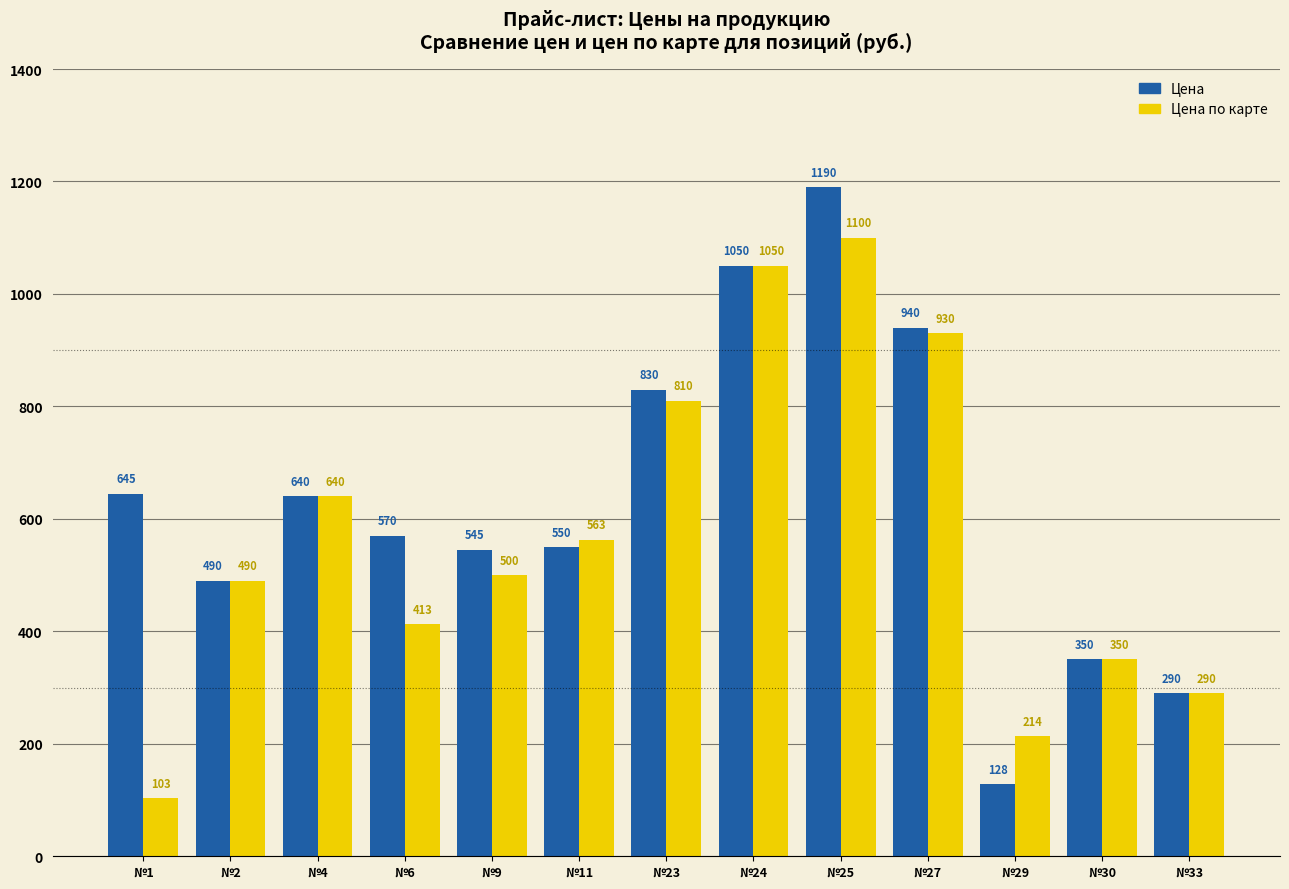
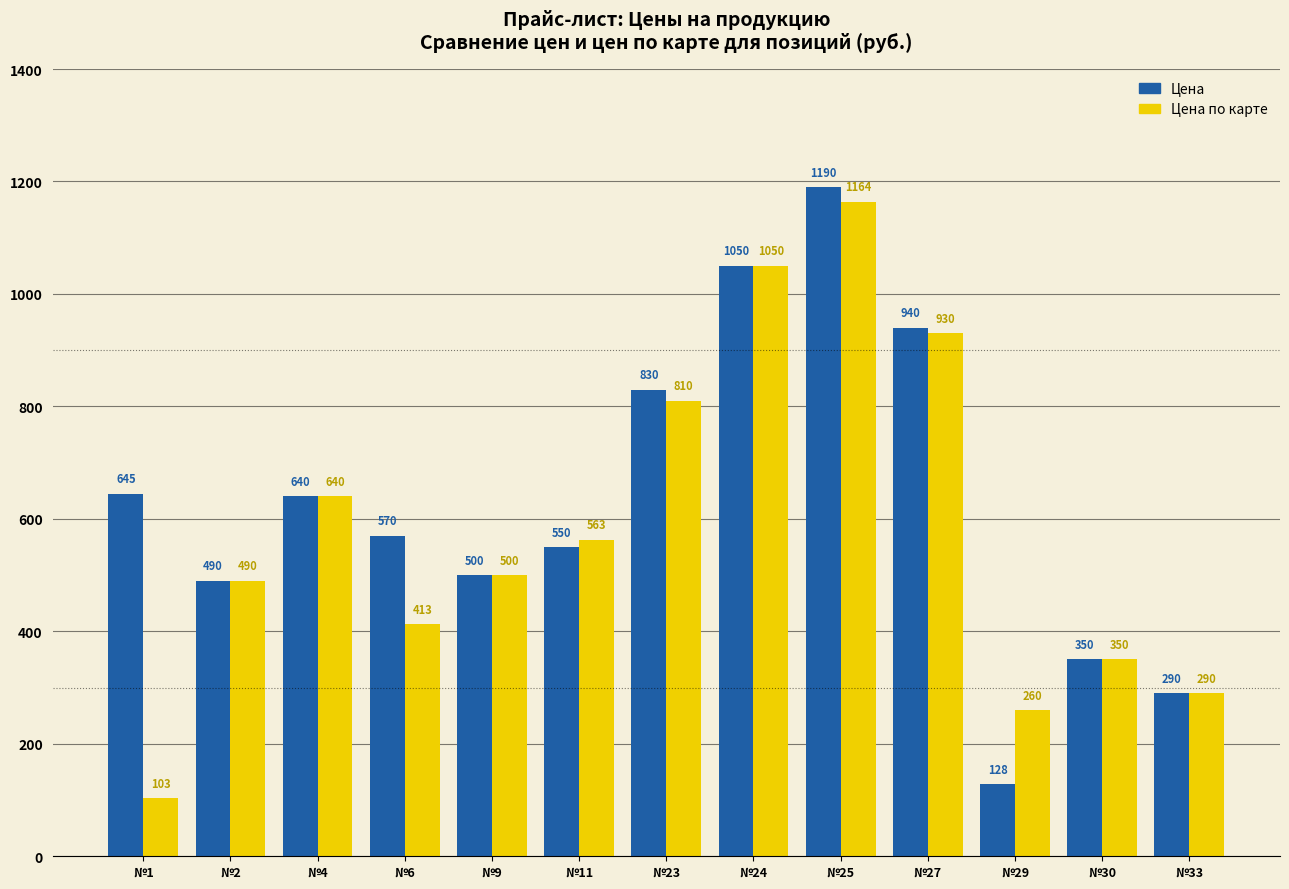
  {
    "Цена": {
      "№1": 645,
      "№2": 490,
      "№4": 640,
      "№6": 570,
-     "№9": 545,
+     "№9": 500,
      "№11": 550,
      "№23": 830,
      "№24": 1050,
      "№25": 1190,
      "№27": 940,
      "№29": 128,
      "№30": 350,
      "№33": 290
    },
    "Цена по карте": {
      "№1": 103,
      "№2": 490,
      "№4": 640,
      "№6": 413,
      "№9": 500,
      "№11": 563,
      "№23": 810,
      "№24": 1050,
-     "№25": 1100,
+     "№25": 1164,
      "№27": 930,
-     "№29": 214,
+     "№29": 260,
      "№30": 350,
      "№33": 290
    }
  }
